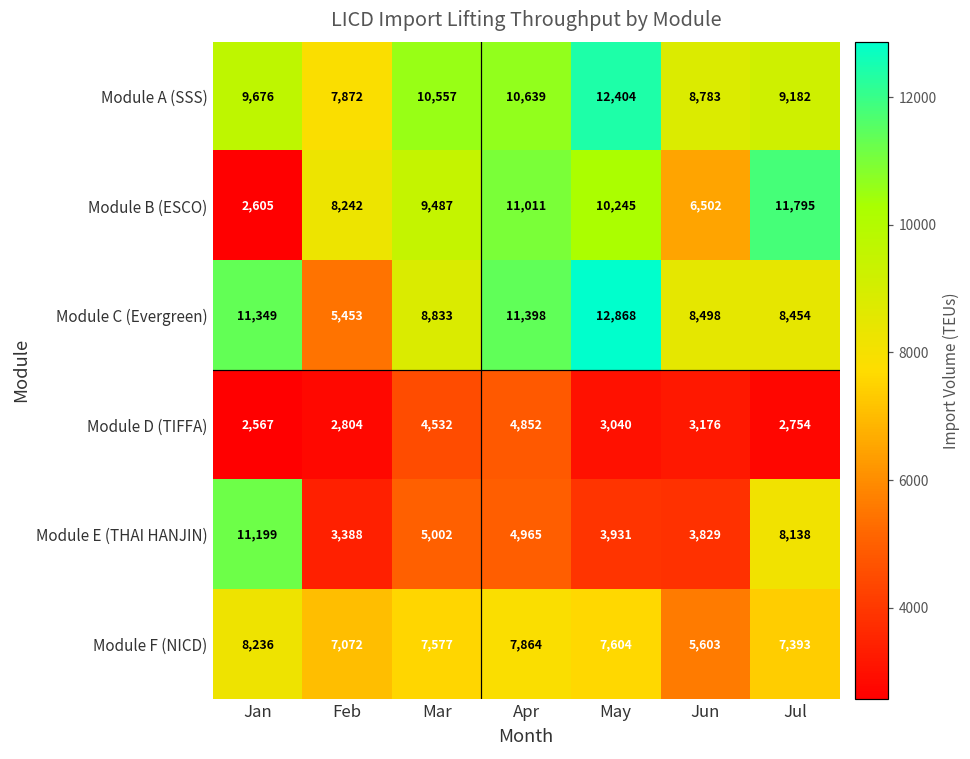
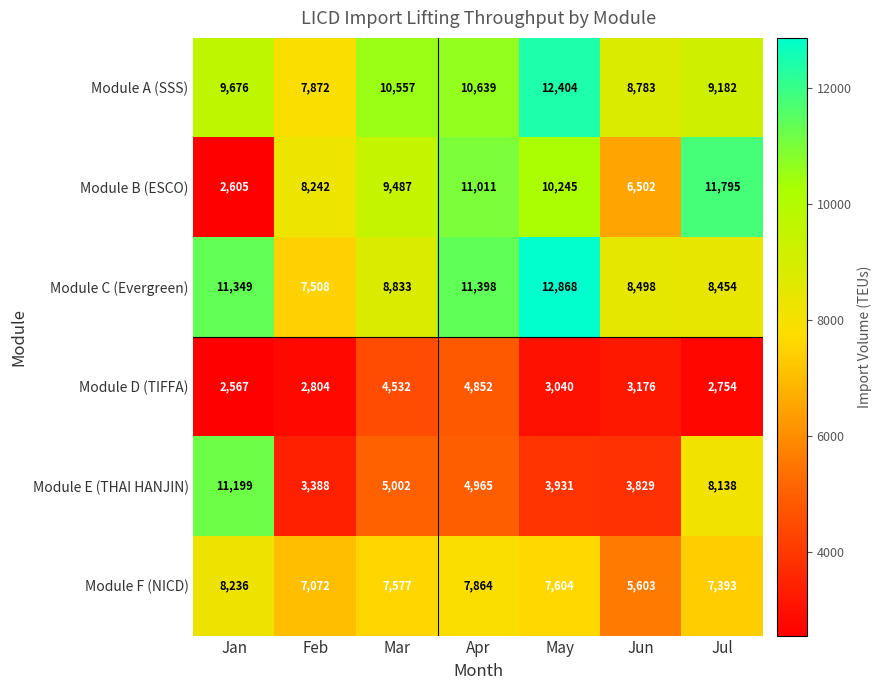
  {
    "Module A (SSS)": {
      "Jan": "9,676",
      "Feb": "7,872",
      "Mar": "10,557",
      "Apr": "10,639",
      "May": "12,404",
      "Jun": "8,783",
      "Jul": "9,182"
    },
    "Module B (ESCO)": {
      "Jan": "2,605",
      "Feb": "8,242",
      "Mar": "9,487",
      "Apr": "11,011",
      "May": "10,245",
      "Jun": "6,502",
      "Jul": "11,795"
    },
    "Module C (Evergreen)": {
      "Jan": "11,349",
-     "Feb": "5,453",
+     "Feb": "7,508",
      "Mar": "8,833",
      "Apr": "11,398",
      "May": "12,868",
      "Jun": "8,498",
      "Jul": "8,454"
    },
    "Module D (TIFFA)": {
      "Jan": "2,567",
      "Feb": "2,804",
      "Mar": "4,532",
      "Apr": "4,852",
      "May": "3,040",
      "Jun": "3,176",
      "Jul": "2,754"
    },
    "Module E (THAI HANJIN)": {
      "Jan": "11,199",
      "Feb": "3,388",
      "Mar": "5,002",
      "Apr": "4,965",
      "May": "3,931",
      "Jun": "3,829",
      "Jul": "8,138"
    },
    "Module F (NICD)": {
      "Jan": "8,236",
      "Feb": "7,072",
      "Mar": "7,577",
      "Apr": "7,864",
      "May": "7,604",
      "Jun": "5,603",
      "Jul": "7,393"
    }
  }
